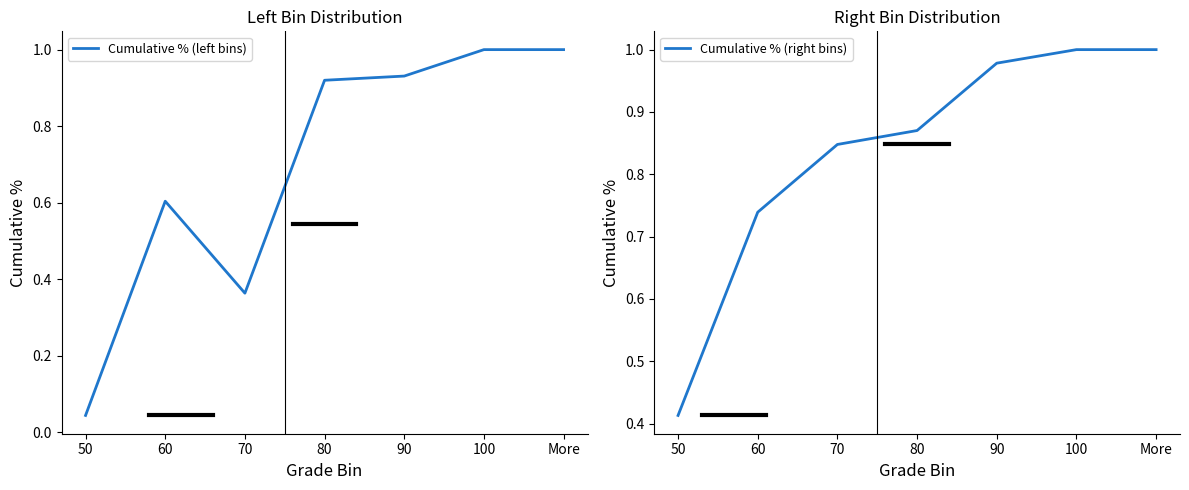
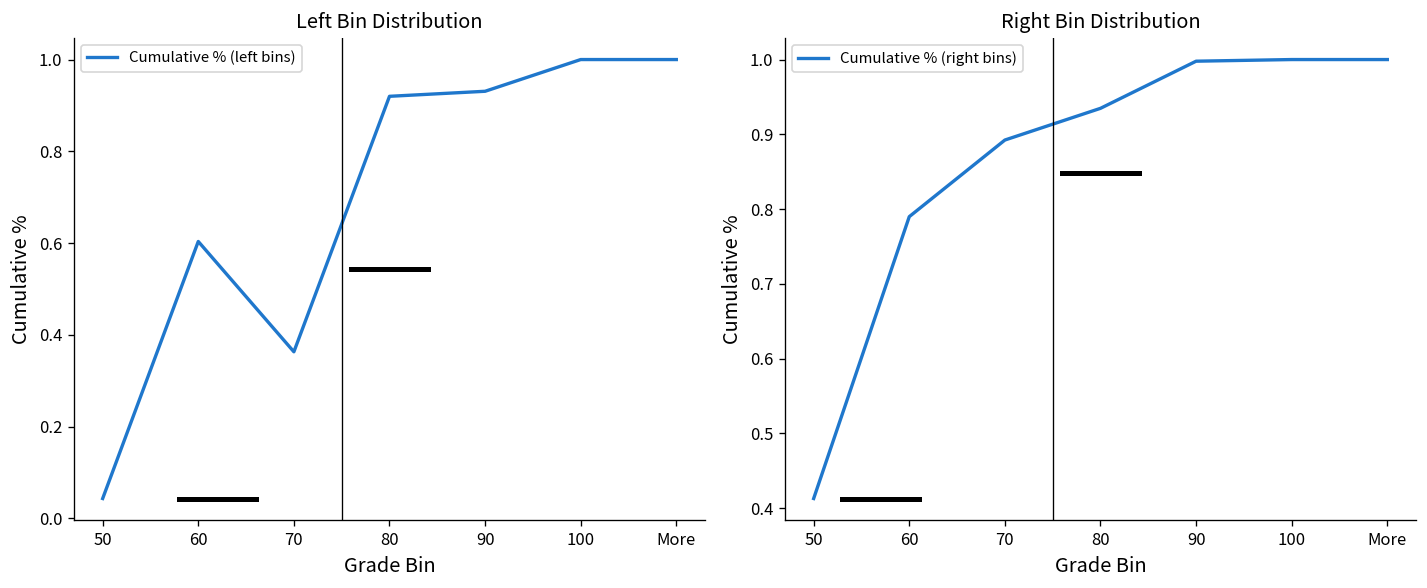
  {
    "Left Bin Distribution": {
      "Cumulative % (left bins)": {
        "50": 0.04,
        "60": 0.60,
        "70": 0.36,
        "80": 0.92,
        "90": 0.93,
        "100": 1.00,
        "More": 1.00
      }
    },
    "Right Bin Distribution": {
      "Cumulative % (right bins)": {
        "50": 0.41,
-       "60": 0.74,
-       "70": 0.85,
-       "80": 0.87,
-       "90": 0.98,
+       "60": 0.79,
+       "70": 0.89,
+       "80": 0.93,
+       "90": 1.00,
        "100": 1.00,
        "More": 1.00
      }
    }
  }
